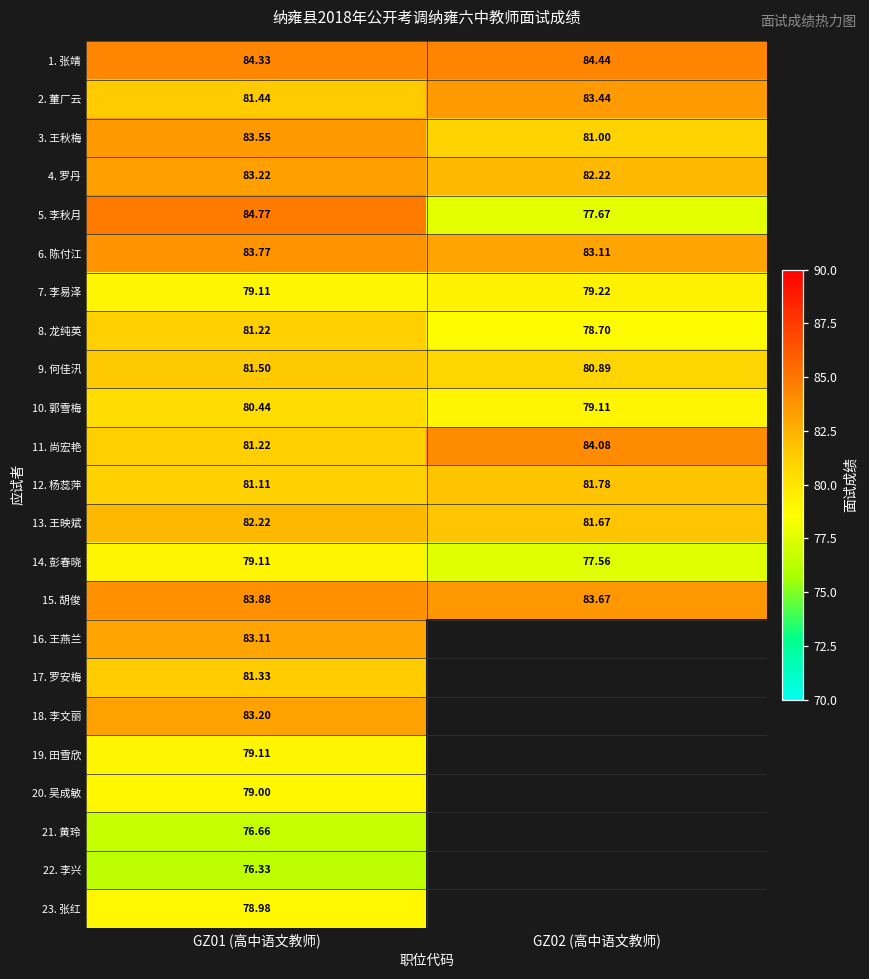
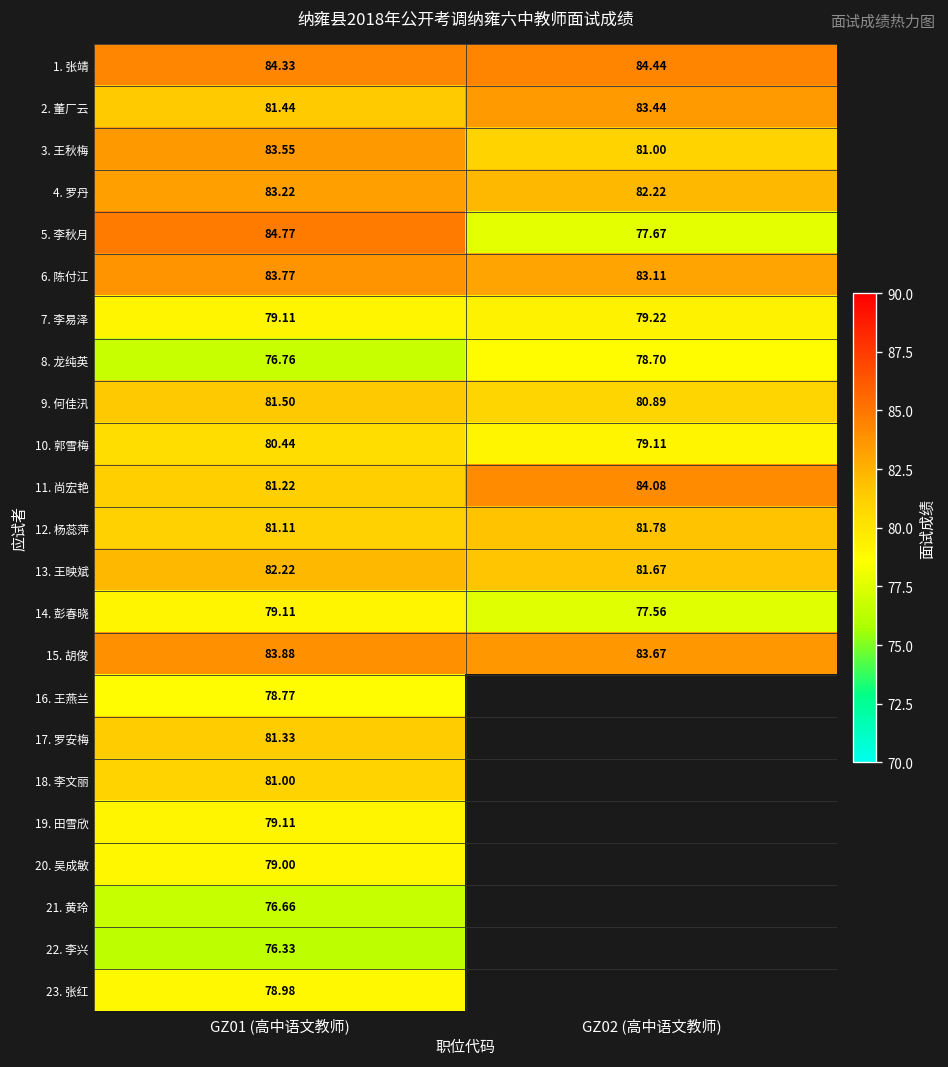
  {
    "1. 张靖": {
      "GZ01 (高中语文教师)": 84.33,
      "GZ02 (高中语文教师)": 84.44
    },
    "2. 董厂云": {
      "GZ01 (高中语文教师)": 81.44,
      "GZ02 (高中语文教师)": 83.44
    },
    "3. 王秋梅": {
      "GZ01 (高中语文教师)": 83.55,
      "GZ02 (高中语文教师)": 81.00
    },
    "4. 罗丹": {
      "GZ01 (高中语文教师)": 83.22,
      "GZ02 (高中语文教师)": 82.22
    },
    "5. 李秋月": {
      "GZ01 (高中语文教师)": 84.77,
      "GZ02 (高中语文教师)": 77.67
    },
    "6. 陈付江": {
      "GZ01 (高中语文教师)": 83.77,
      "GZ02 (高中语文教师)": 83.11
    },
    "7. 李易泽": {
      "GZ01 (高中语文教师)": 79.11,
      "GZ02 (高中语文教师)": 79.22
    },
    "8. 龙纯英": {
-     "GZ01 (高中语文教师)": 81.22,
+     "GZ01 (高中语文教师)": 76.76,
      "GZ02 (高中语文教师)": 78.70
    },
    "9. 何佳汛": {
      "GZ01 (高中语文教师)": 81.50,
      "GZ02 (高中语文教师)": 80.89
    },
    "10. 郭雪梅": {
      "GZ01 (高中语文教师)": 80.44,
      "GZ02 (高中语文教师)": 79.11
    },
    "11. 尚宏艳": {
      "GZ01 (高中语文教师)": 81.22,
      "GZ02 (高中语文教师)": 84.08
    },
    "12. 杨蕊萍": {
      "GZ01 (高中语文教师)": 81.11,
      "GZ02 (高中语文教师)": 81.78
    },
    "13. 王映斌": {
      "GZ01 (高中语文教师)": 82.22,
      "GZ02 (高中语文教师)": 81.67
    },
    "14. 彭春晓": {
      "GZ01 (高中语文教师)": 79.11,
      "GZ02 (高中语文教师)": 77.56
    },
    "15. 胡俊": {
      "GZ01 (高中语文教师)": 83.88,
      "GZ02 (高中语文教师)": 83.67
    },
    "16. 王燕兰": {
-     "GZ01 (高中语文教师)": 83.11
+     "GZ01 (高中语文教师)": 78.77
    },
    "17. 罗安梅": {
      "GZ01 (高中语文教师)": 81.33
    },
    "18. 李文丽": {
-     "GZ01 (高中语文教师)": 83.20
+     "GZ01 (高中语文教师)": 81.00
    },
    "19. 田雪欣": {
      "GZ01 (高中语文教师)": 79.11
    },
    "20. 吴成敏": {
      "GZ01 (高中语文教师)": 79.00
    },
    "21. 黄玲": {
      "GZ01 (高中语文教师)": 76.66
    },
    "22. 李兴": {
      "GZ01 (高中语文教师)": 76.33
    },
    "23. 张红": {
      "GZ01 (高中语文教师)": 78.98
    }
  }
